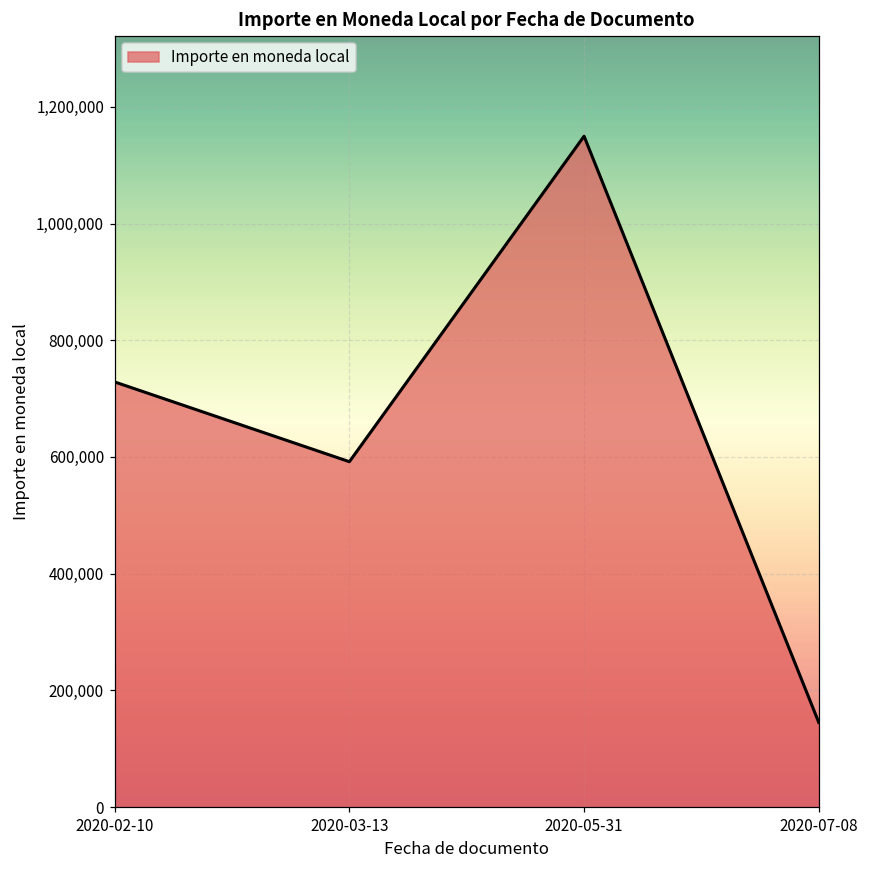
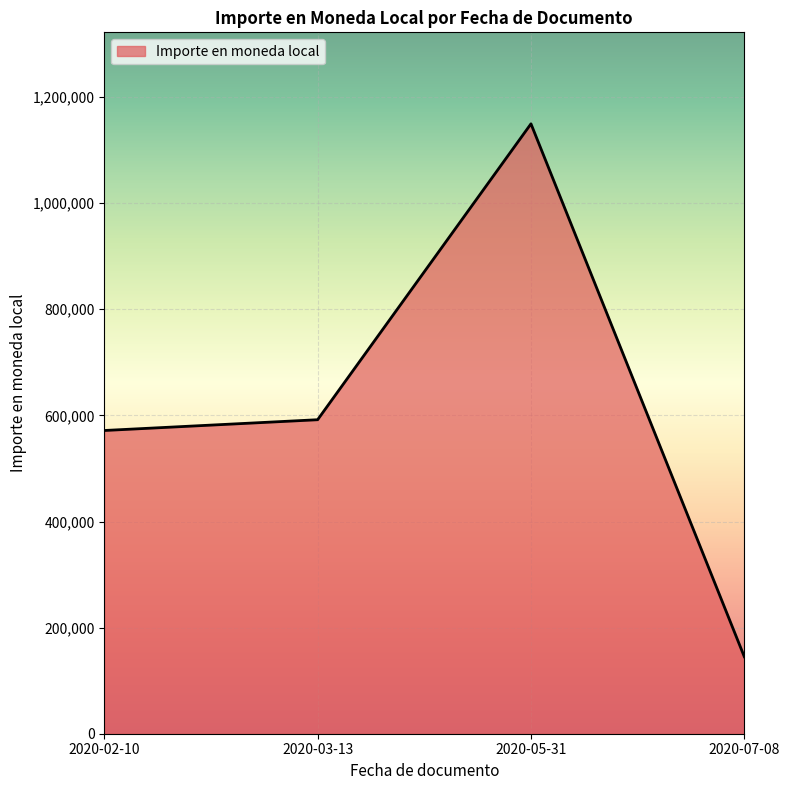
  {
-   "2020-02-10": "730,000",
+   "2020-02-10": "570,000",
    "2020-03-13": "590,000",
    "2020-05-31": "1,150,000",
    "2020-07-08": "150,000"
  }
